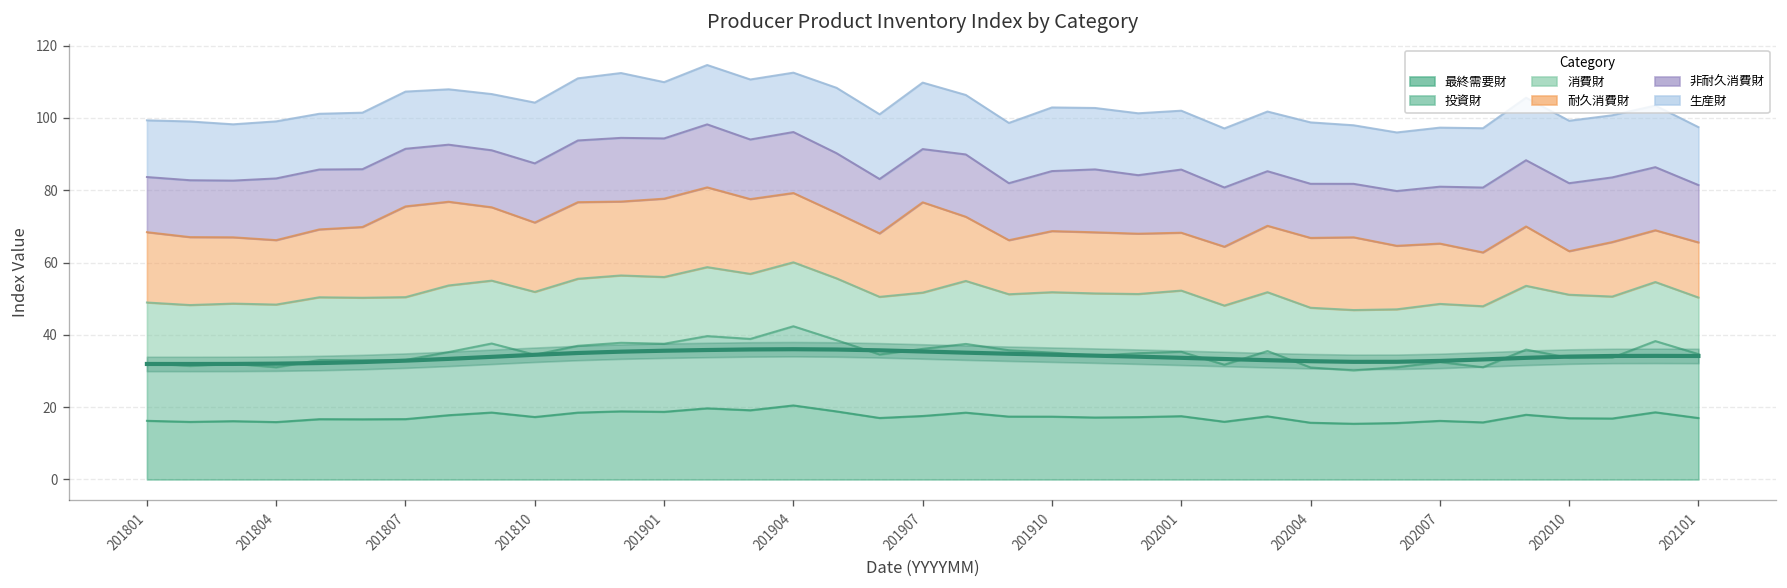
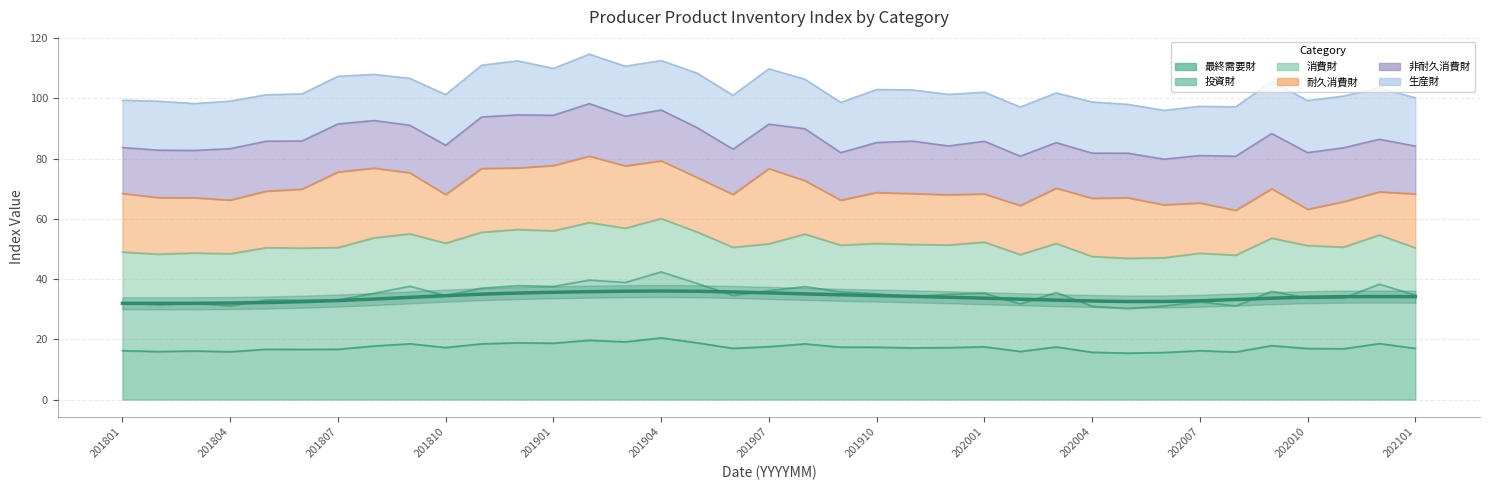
  {
    "耐久消費財": {
      "201801": 19,
      "201804": 18,
      "201807": 25,
-     "201810": 19,
+     "201810": 16,
      "201901": 22,
      "201904": 19,
      "201907": 25,
      "201910": 17,
      "202001": 16,
      "202004": 19,
      "202007": 17,
      "202010": 12,
-     "202101": 15
+     "202101": 18
    }
  }
